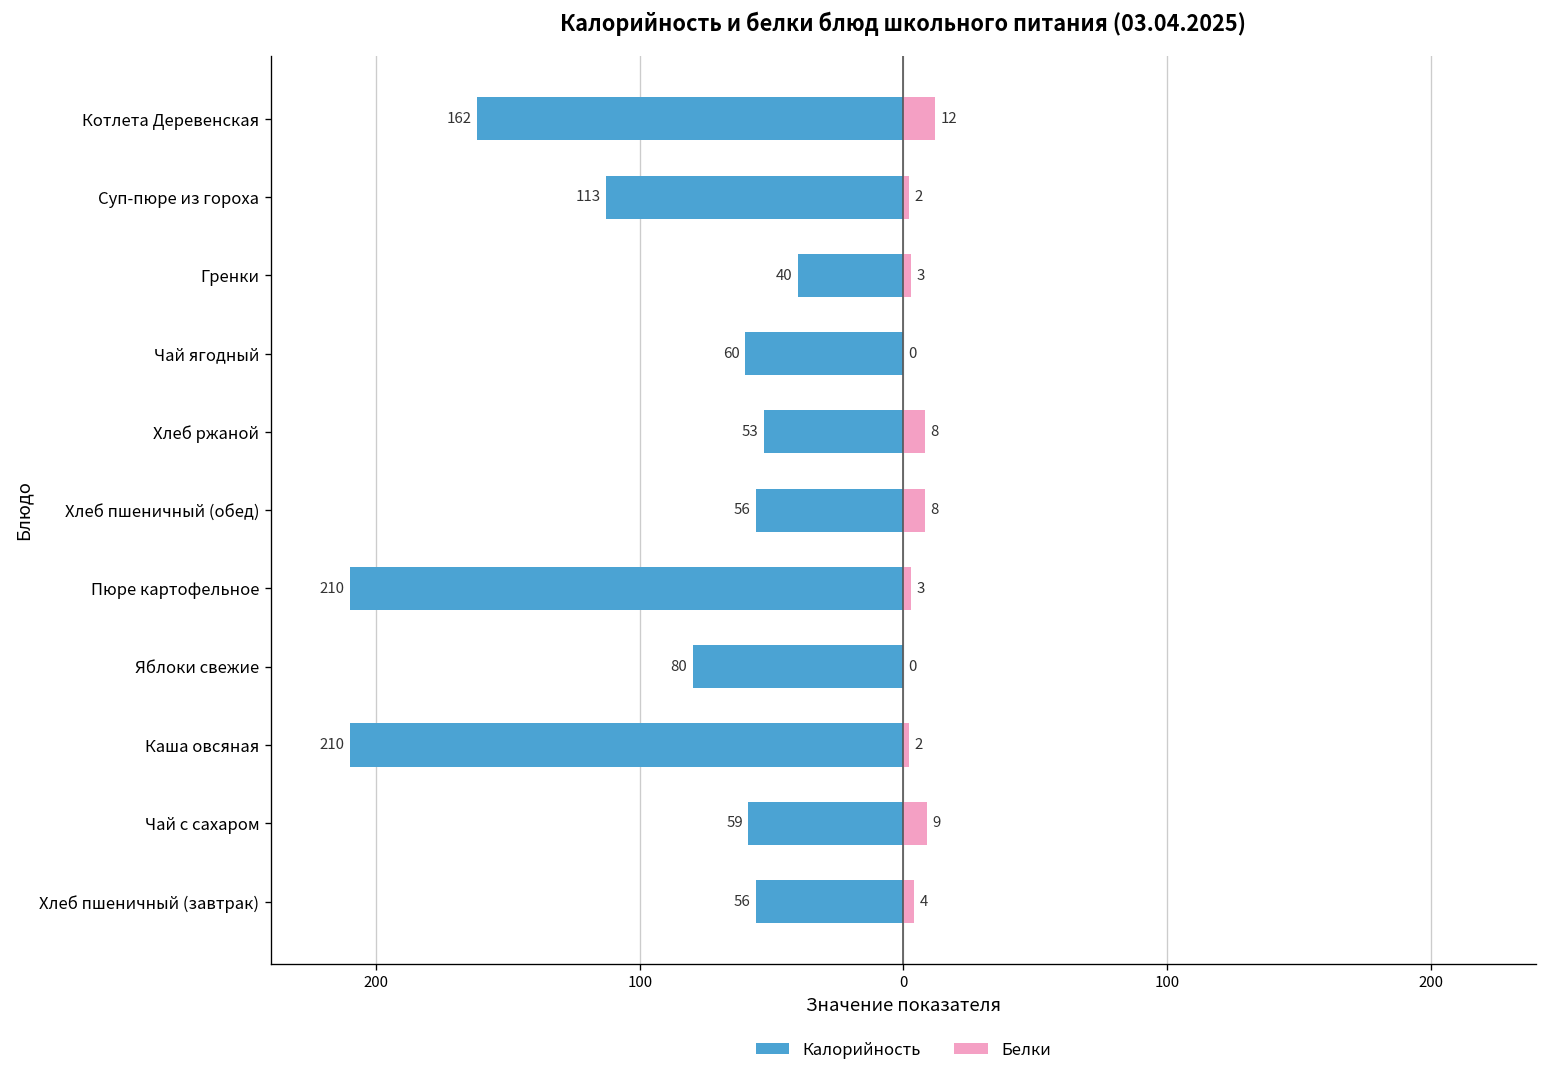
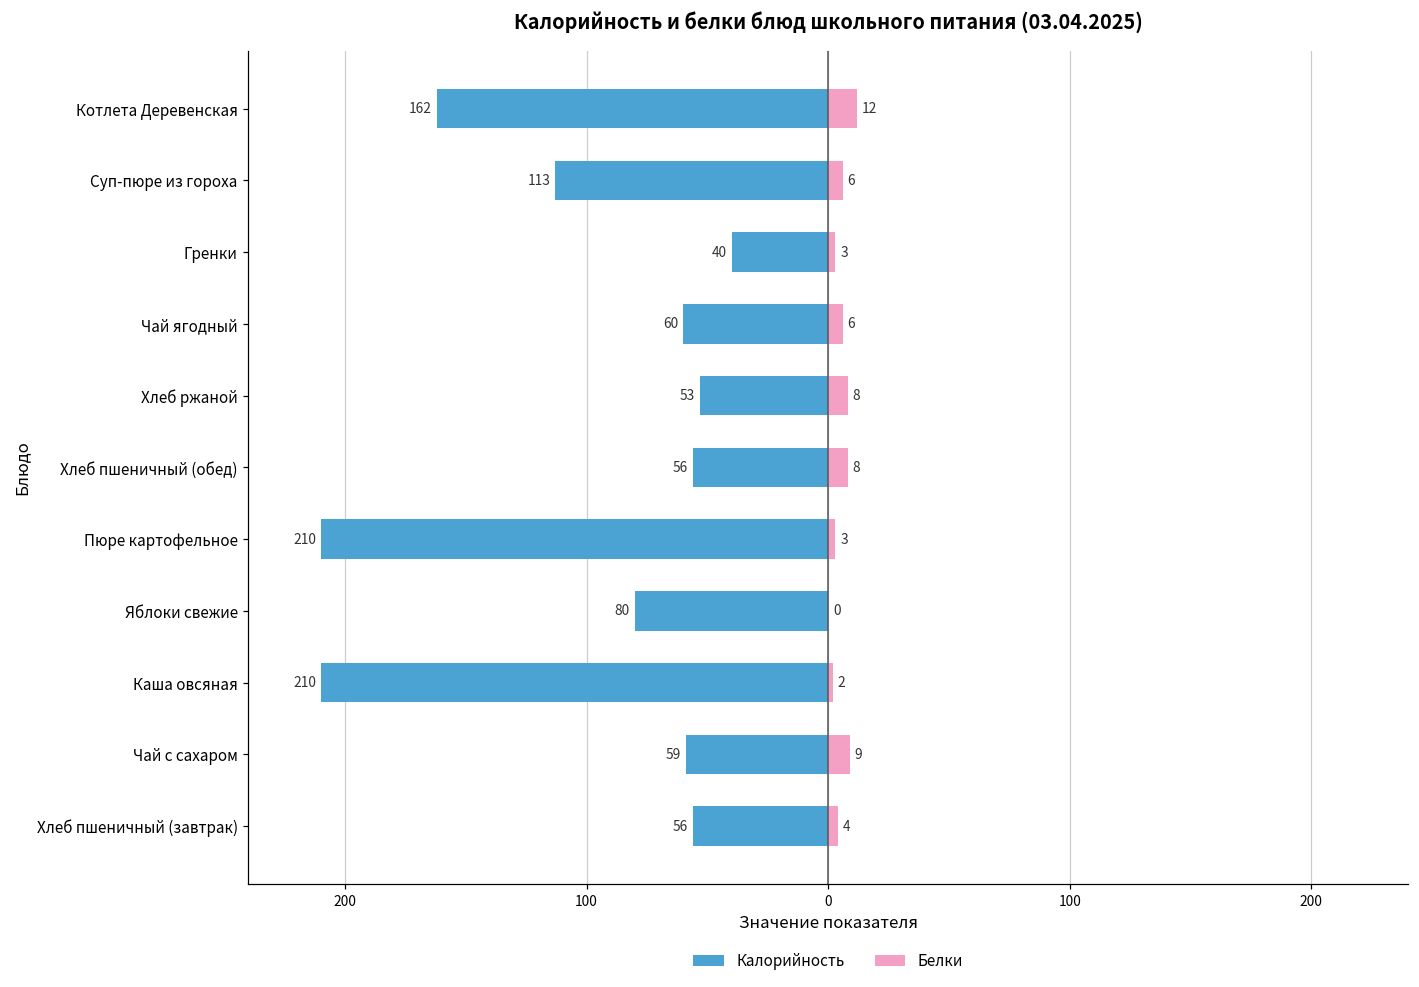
  {
    "Белки": {
      "Котлета Деревенская": 12,
-     "Суп-пюре из гороха": 2,
+     "Суп-пюре из гороха": 6,
      "Гренки": 3,
-     "Чай ягодный": 0,
+     "Чай ягодный": 6,
      "Хлеб ржаной": 8,
      "Хлеб пшеничный (обед)": 8,
      "Пюре картофельное": 3,
      "Яблоки свежие": 0,
      "Каша овсяная": 2,
      "Чай с сахаром": 9,
      "Хлеб пшеничный (завтрак)": 4
    }
  }
